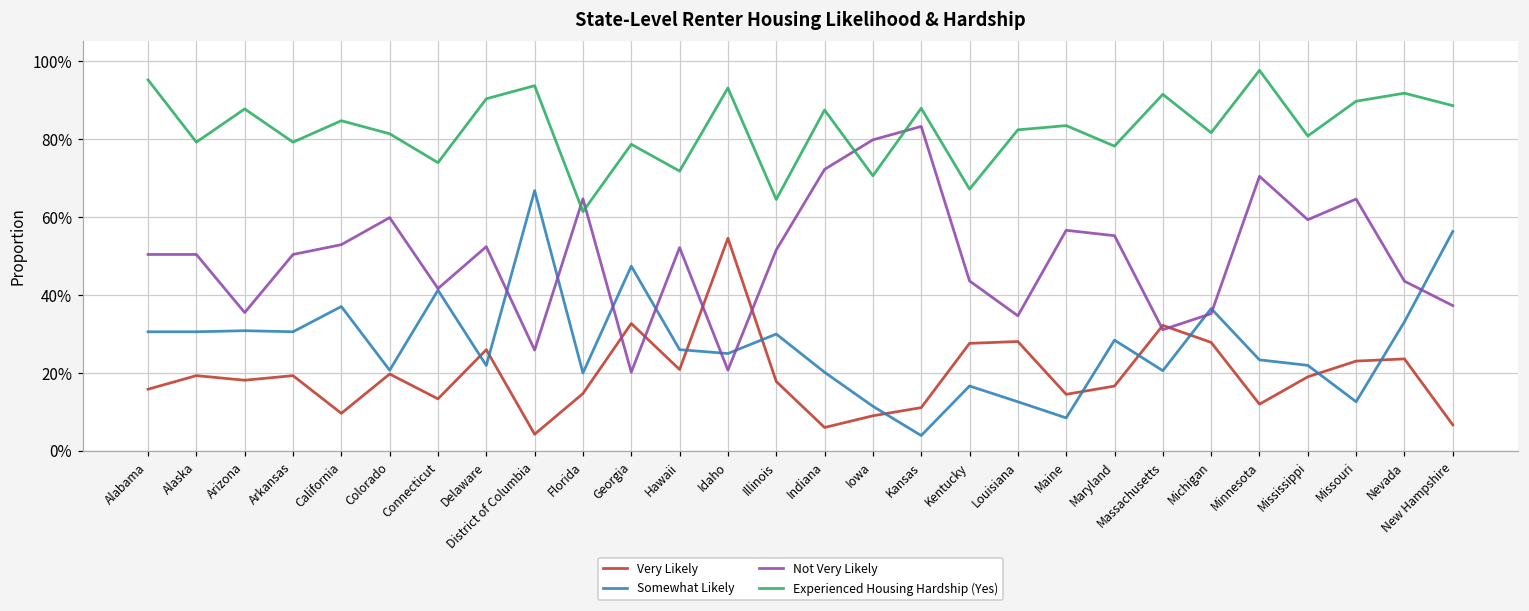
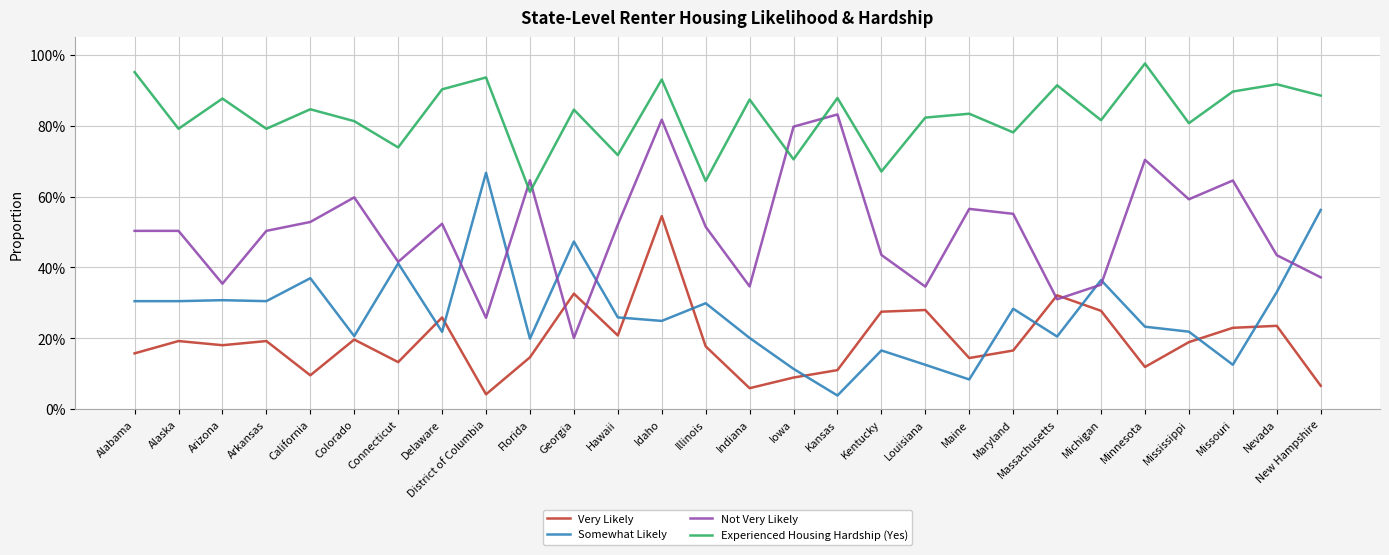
  {
    "Very Likely": {
      "Alabama": "16%",
      "Alaska": "19%",
      "Arizona": "18%",
      "Arkansas": "19%",
      "California": "10%",
      "Colorado": "20%",
      "Connecticut": "13%",
      "Delaware": "26%",
      "District of Columbia": "4%",
      "Florida": "15%",
      "Georgia": "33%",
      "Hawaii": "21%",
      "Idaho": "54%",
      "Illinois": "18%",
      "Indiana": "6%",
      "Iowa": "9%",
      "Kansas": "11%",
      "Kentucky": "28%",
      "Louisiana": "28%",
      "Maine": "14%",
      "Maryland": "17%",
      "Massachusetts": "32%",
      "Michigan": "28%",
      "Minnesota": "12%",
      "Mississippi": "19%",
      "Missouri": "23%",
      "Nevada": "24%",
      "New Hampshire": "7%"
    },
    "Somewhat Likely": {
      "Alabama": "30%",
      "Alaska": "30%",
      "Arizona": "31%",
      "Arkansas": "30%",
      "California": "37%",
      "Colorado": "21%",
      "Delaware": "22%",
      "District of Columbia": "67%",
      "Florida": "20%",
      "Georgia": "47%",
      "Hawaii": "26%",
      "Idaho": "25%",
      "Illinois": "30%",
      "Indiana": "20%",
      "Iowa": "11%",
      "Kansas": "4%",
      "Kentucky": "17%",
      "Louisiana": "13%",
      "Maine": "8%",
      "Maryland": "28%",
      "Massachusetts": "20%",
      "Michigan": "36%",
      "Minnesota": "23%",
      "Mississippi": "22%",
      "Missouri": "13%",
      "Nevada": "33%",
      "New Hampshire": "56%"
    },
    "Not Very Likely": {
      "Alabama": "50%",
      "Alaska": "50%",
      "Arizona": "35%",
      "Arkansas": "50%",
      "California": "53%",
      "Colorado": "60%",
      "Delaware": "52%",
      "District of Columbia": "26%",
      "Florida": "65%",
      "Georgia": "20%",
      "Hawaii": "52%",
-     "Idaho": "21%",
+     "Idaho": "82%",
      "Illinois": "51%",
-     "Indiana": "72%",
+     "Indiana": "35%",
      "Iowa": "80%",
      "Kansas": "83%",
      "Kentucky": "44%",
      "Louisiana": "35%",
      "Maine": "57%",
      "Maryland": "55%",
      "Massachusetts": "31%",
      "Michigan": "35%",
      "Minnesota": "70%",
      "Mississippi": "59%",
      "Missouri": "65%",
      "Nevada": "43%",
      "New Hampshire": "37%"
    },
    "Experienced Housing Hardship (Yes)": {
      "Alabama": "95%",
      "Alaska": "79%",
      "Arizona": "88%",
      "Arkansas": "79%",
      "California": "85%",
      "Colorado": "81%",
      "Connecticut": "74%",
      "Delaware": "90%",
      "District of Columbia": "94%",
      "Florida": "61%",
-     "Georgia": "79%",
+     "Georgia": "85%",
      "Hawaii": "72%",
      "Idaho": "93%",
      "Illinois": "64%",
      "Indiana": "87%",
      "Iowa": "70%",
      "Kansas": "88%",
      "Kentucky": "67%",
      "Louisiana": "82%",
      "Maine": "83%",
      "Maryland": "78%",
      "Massachusetts": "91%",
      "Michigan": "82%",
      "Minnesota": "98%",
      "Mississippi": "81%",
      "Missouri": "90%",
      "Nevada": "92%",
      "New Hampshire": "88%"
    }
  }
